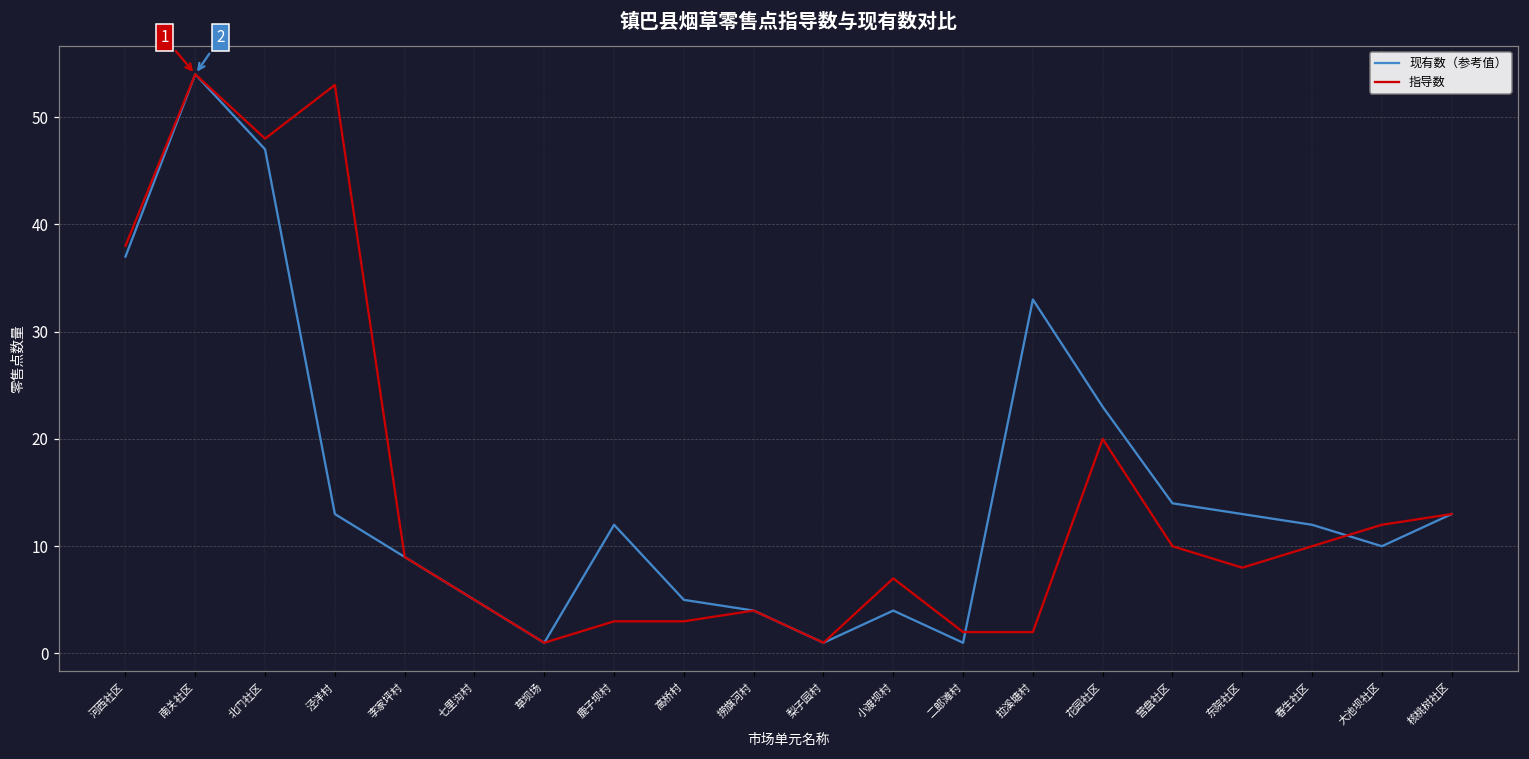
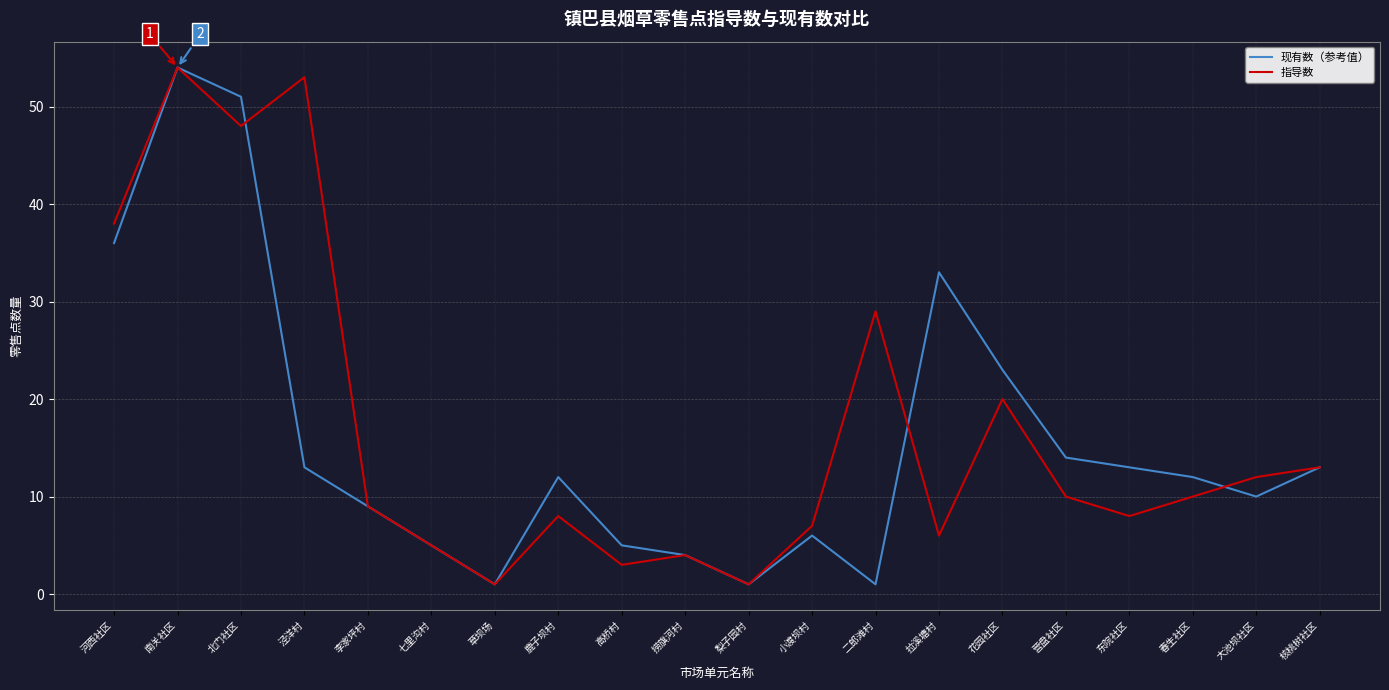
  {
    "现有数（参考值）": {
-     "河西社区": 37,
-     "北门社区": 47,
+     "河西社区": 36,
+     "北门社区": 51,
      "泾洋村": 13,
      "鹿子坝村": 12,
      "高桥村": 5,
-     "小渡坝村": 4,
+     "小渡坝村": 6,
      "二郎滩村": 1,
      "拉溪塘村": 33,
      "花园社区": 23,
      "营盘社区": 14,
      "东院社区": 13,
      "春生社区": 12,
      "大池坝社区": 10
    },
    "指导数": {
      "河西社区": 38,
      "北门社区": 48,
      "泾洋村": 53,
-     "鹿子坝村": 3,
+     "鹿子坝村": 8,
      "高桥村": 3,
      "小渡坝村": 7,
-     "二郎滩村": 2,
-     "拉溪塘村": 2,
+     "二郎滩村": 29,
+     "拉溪塘村": 6,
      "花园社区": 20,
      "营盘社区": 10,
      "东院社区": 8,
      "春生社区": 10,
      "大池坝社区": 12
    }
  }
